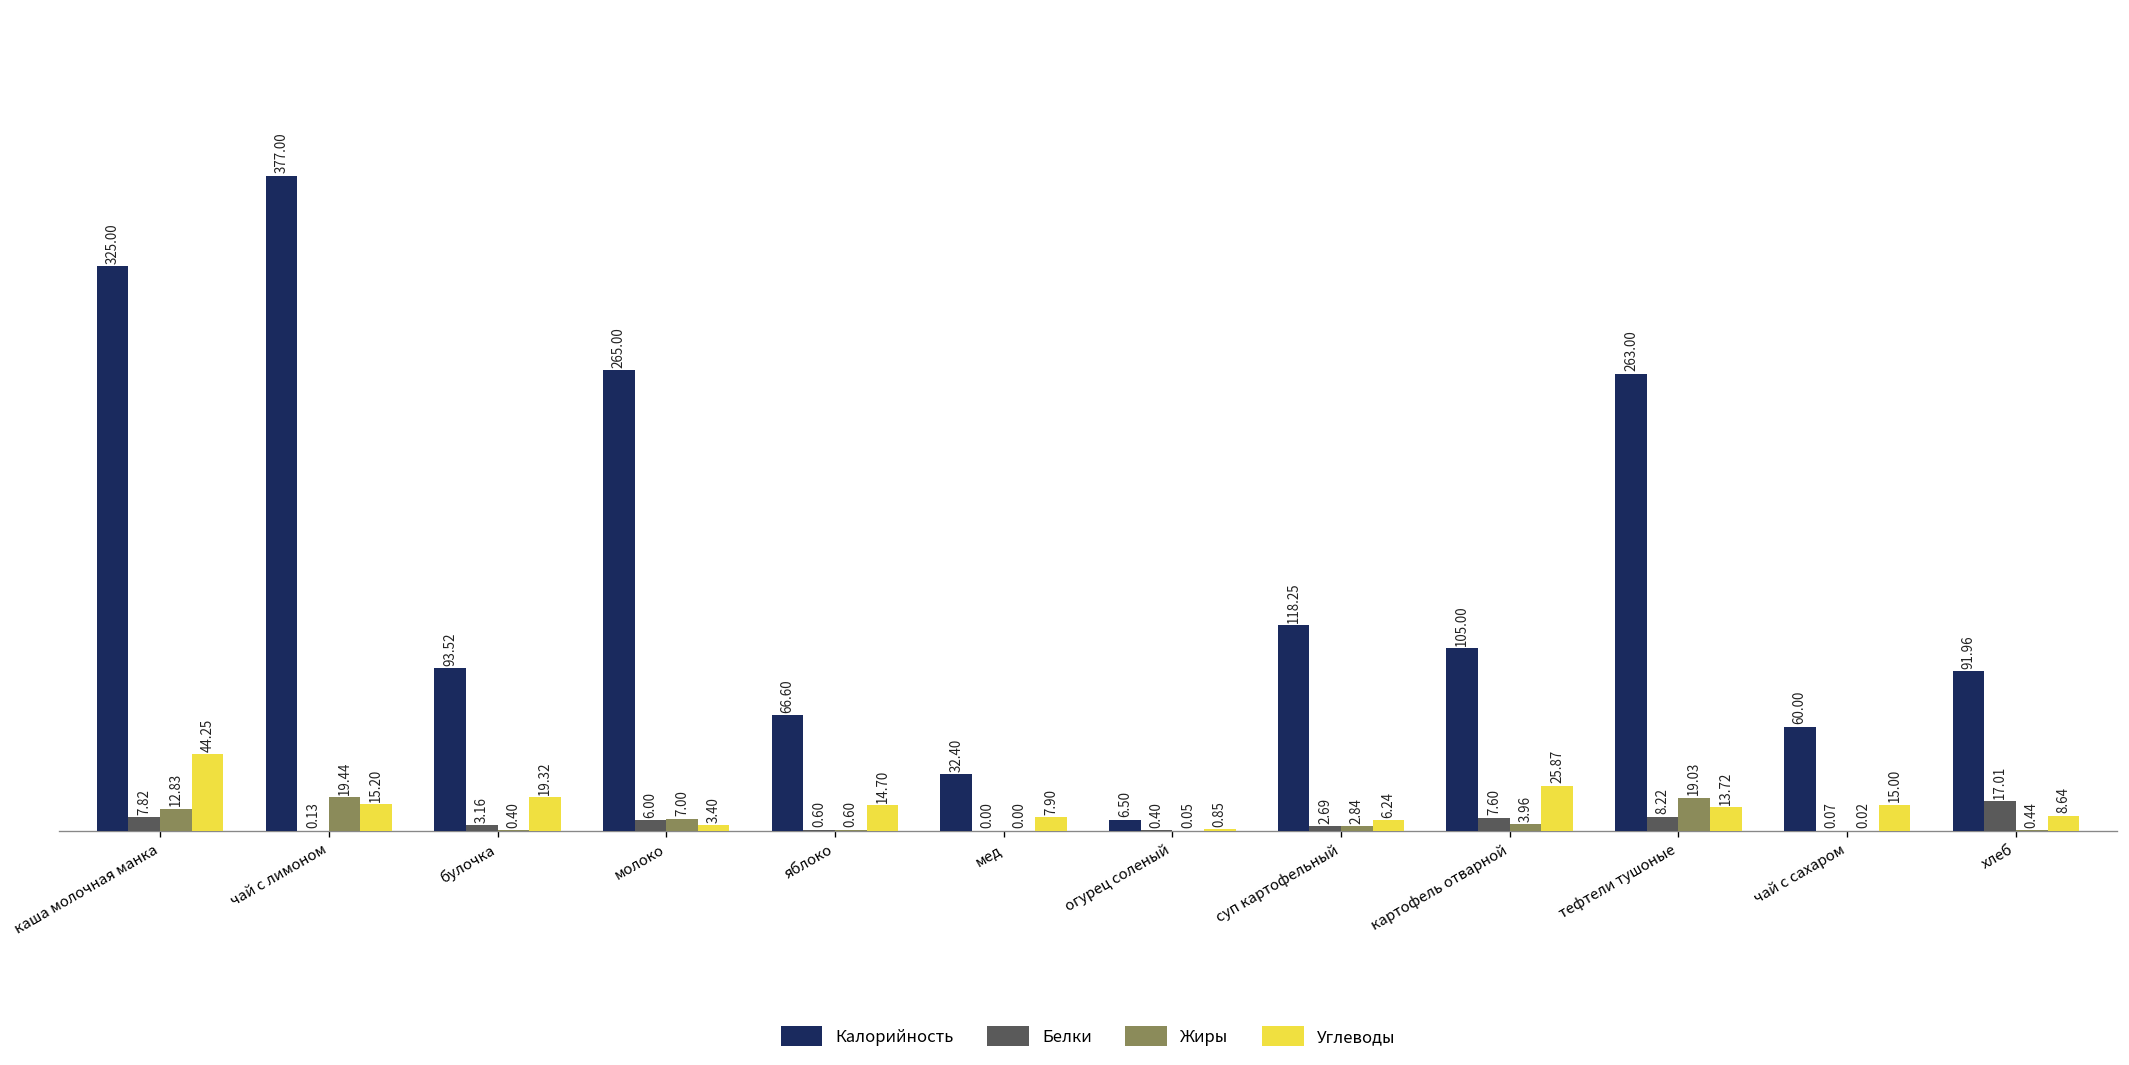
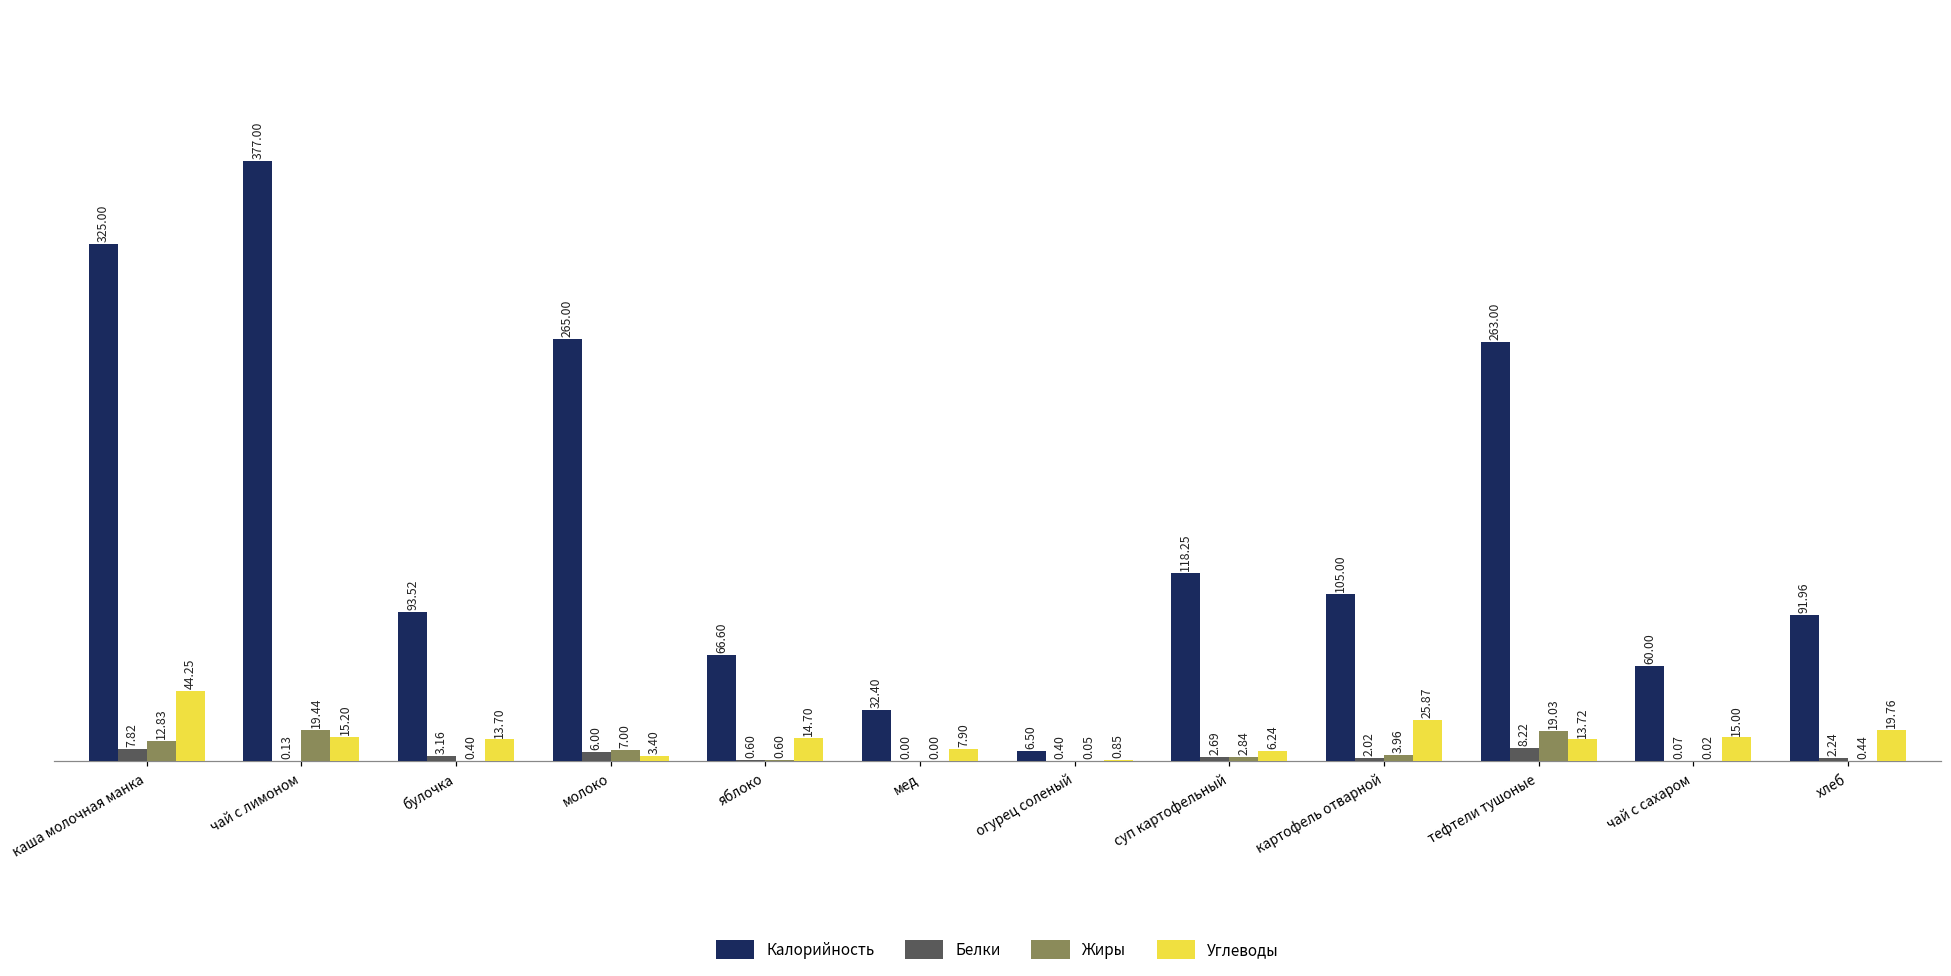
  {
    "Калорийность": {
      "каша молочная манка": 325.00,
      "чай с лимоном": 377.00,
      "булочка": 93.52,
      "молоко": 265.00,
      "яблоко": 66.60,
      "мед": 32.40,
      "огурец соленый": 6.50,
      "суп картофельный": 118.25,
      "картофель отварной": 105.00,
      "тефтели тушоные": 263.00,
      "чай с сахаром": 60.00,
      "хлеб": 91.96
    },
    "Белки": {
      "каша молочная манка": 7.82,
      "чай с лимоном": 0.13,
      "булочка": 3.16,
      "молоко": 6.00,
      "яблоко": 0.60,
      "мед": 0.00,
      "огурец соленый": 0.40,
      "суп картофельный": 2.69,
-     "картофель отварной": 7.60,
+     "картофель отварной": 2.02,
      "тефтели тушоные": 8.22,
      "чай с сахаром": 0.07,
-     "хлеб": 17.01
+     "хлеб": 2.24
    },
    "Жиры": {
      "каша молочная манка": 12.83,
      "чай с лимоном": 19.44,
      "булочка": 0.40,
      "молоко": 7.00,
      "яблоко": 0.60,
      "мед": 0.00,
      "огурец соленый": 0.05,
      "суп картофельный": 2.84,
      "картофель отварной": 3.96,
      "тефтели тушоные": 19.03,
      "чай с сахаром": 0.02,
      "хлеб": 0.44
    },
    "Углеводы": {
      "каша молочная манка": 44.25,
      "чай с лимоном": 15.20,
-     "булочка": 19.32,
+     "булочка": 13.70,
      "молоко": 3.40,
      "яблоко": 14.70,
      "мед": 7.90,
      "огурец соленый": 0.85,
      "суп картофельный": 6.24,
      "картофель отварной": 25.87,
      "тефтели тушоные": 13.72,
      "чай с сахаром": 15.00,
-     "хлеб": 8.64
+     "хлеб": 19.76
    }
  }
